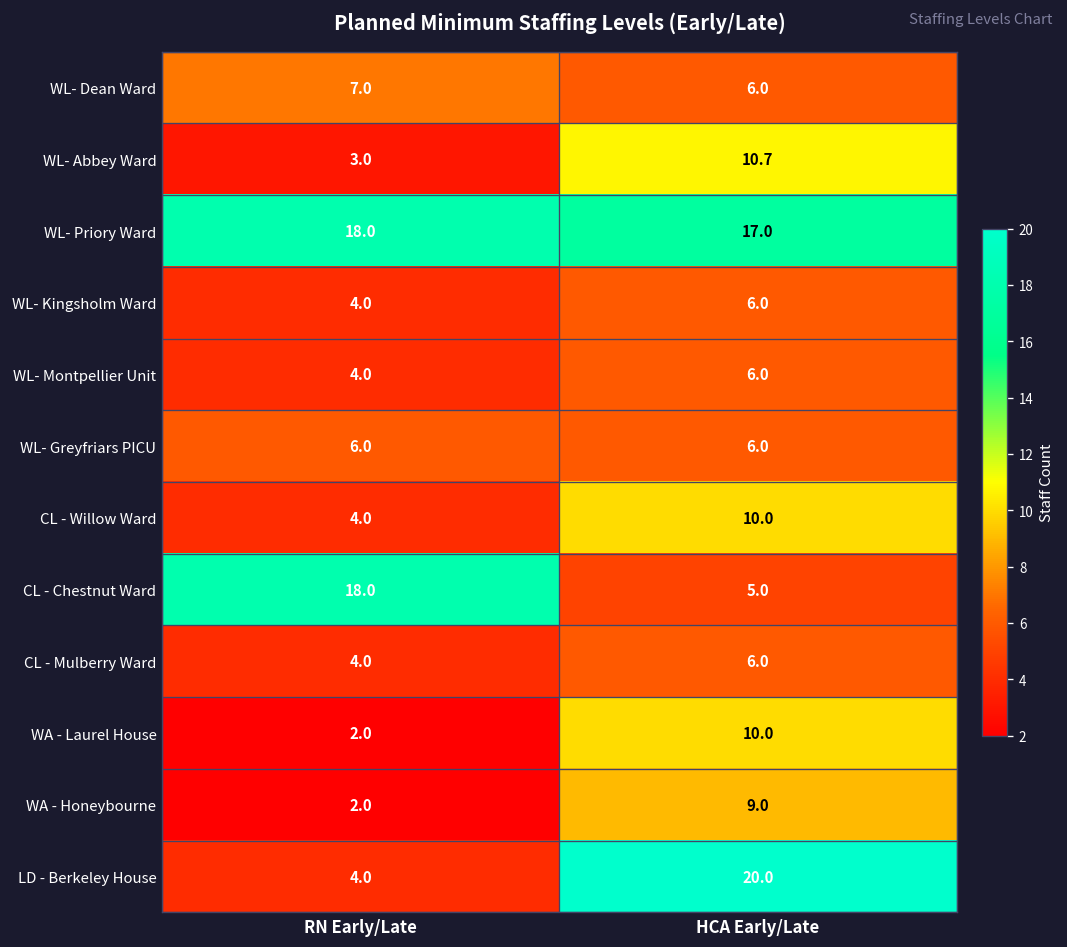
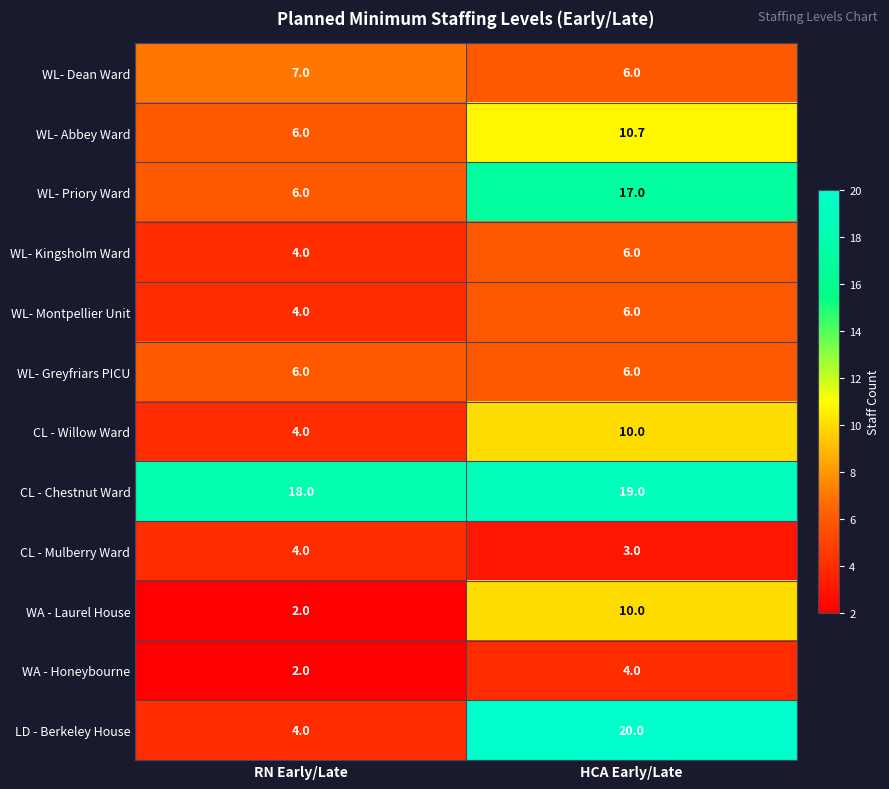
  {
    "WL- Dean Ward": {
      "RN Early/Late": 7.0,
      "HCA Early/Late": 6.0
    },
    "WL- Abbey Ward": {
-     "RN Early/Late": 3.0,
+     "RN Early/Late": 6.0,
      "HCA Early/Late": 10.7
    },
    "WL- Priory Ward": {
-     "RN Early/Late": 18.0,
+     "RN Early/Late": 6.0,
      "HCA Early/Late": 17.0
    },
    "WL- Kingsholm Ward": {
      "RN Early/Late": 4.0,
      "HCA Early/Late": 6.0
    },
    "WL- Montpellier Unit": {
      "RN Early/Late": 4.0,
      "HCA Early/Late": 6.0
    },
    "WL- Greyfriars PICU": {
      "RN Early/Late": 6.0,
      "HCA Early/Late": 6.0
    },
    "CL - Willow Ward": {
      "RN Early/Late": 4.0,
      "HCA Early/Late": 10.0
    },
    "CL - Chestnut Ward": {
      "RN Early/Late": 18.0,
-     "HCA Early/Late": 5.0
+     "HCA Early/Late": 19.0
    },
    "CL - Mulberry Ward": {
      "RN Early/Late": 4.0,
-     "HCA Early/Late": 6.0
+     "HCA Early/Late": 3.0
    },
    "WA - Laurel House": {
      "RN Early/Late": 2.0,
      "HCA Early/Late": 10.0
    },
    "WA - Honeybourne": {
      "RN Early/Late": 2.0,
-     "HCA Early/Late": 9.0
+     "HCA Early/Late": 4.0
    },
    "LD - Berkeley House": {
      "RN Early/Late": 4.0,
      "HCA Early/Late": 20.0
    }
  }
